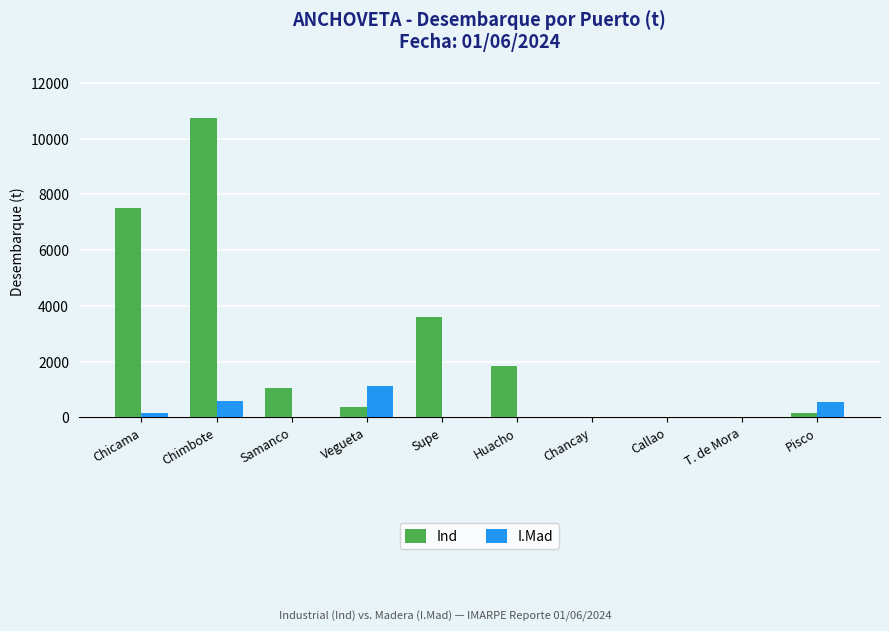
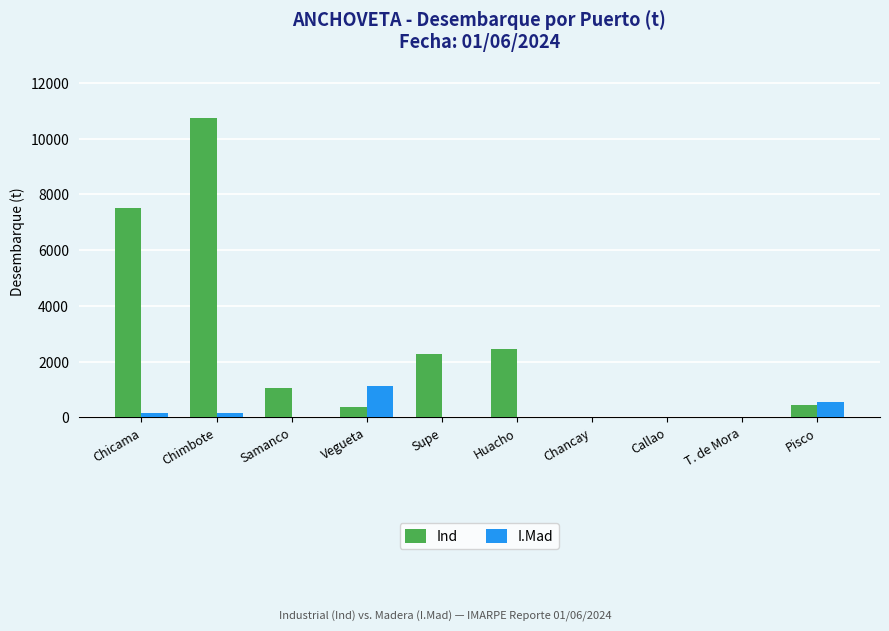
  {
    "Ind": {
      "Chicama": 7500,
      "Chimbote": 10700,
      "Samanco": 1100,
      "Vegueta": 400,
-     "Supe": 3600,
-     "Huacho": 1800,
+     "Supe": 2300,
+     "Huacho": 2400,
      "Chancay": 0,
      "Callao": 0,
      "T. de Mora": 0,
-     "Pisco": 100
+     "Pisco": 400
    },
    "I.Mad": {
      "Chicama": 100,
-     "Chimbote": 600,
+     "Chimbote": 100,
      "Samanco": 0,
      "Vegueta": 1100,
      "Supe": 0,
      "Huacho": 0,
      "Chancay": 0,
      "Callao": 0,
      "T. de Mora": 0,
      "Pisco": 600
    }
  }
